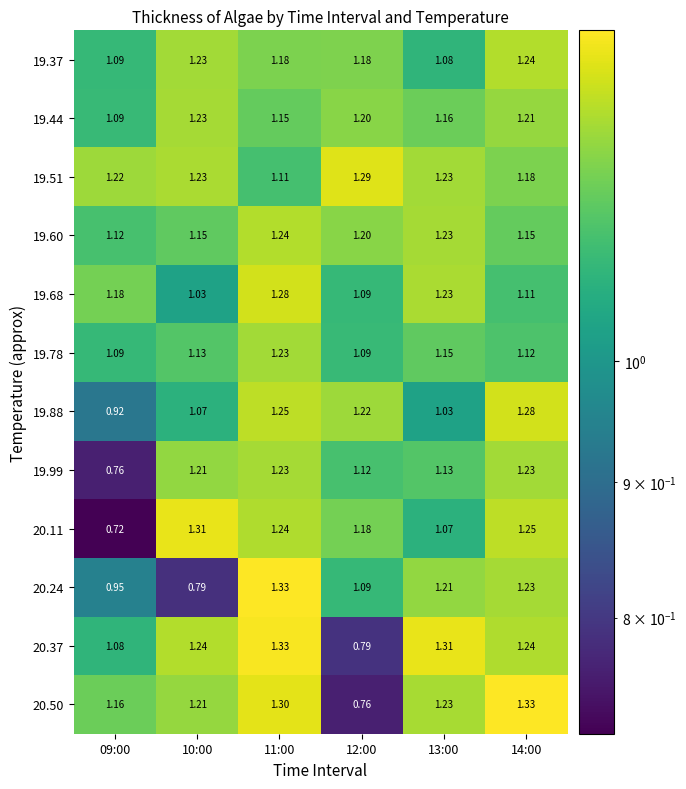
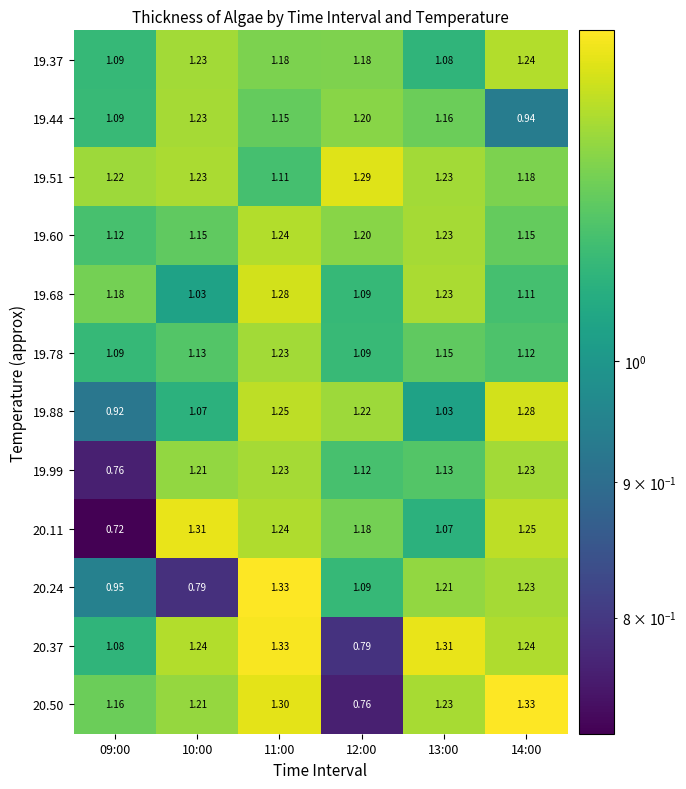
  {
    "19.37": {
      "09:00": 1.09,
      "10:00": 1.23,
      "11:00": 1.18,
      "12:00": 1.18,
      "13:00": 1.08,
      "14:00": 1.24
    },
    "19.44": {
      "09:00": 1.09,
      "10:00": 1.23,
      "11:00": 1.15,
      "12:00": 1.20,
      "13:00": 1.16,
-     "14:00": 1.21
+     "14:00": 0.94
    },
    "19.51": {
      "09:00": 1.22,
      "10:00": 1.23,
      "11:00": 1.11,
      "12:00": 1.29,
      "13:00": 1.23,
      "14:00": 1.18
    },
    "19.60": {
      "09:00": 1.12,
      "10:00": 1.15,
      "11:00": 1.24,
      "12:00": 1.20,
      "13:00": 1.23,
      "14:00": 1.15
    },
    "19.68": {
      "09:00": 1.18,
      "10:00": 1.03,
      "11:00": 1.28,
      "12:00": 1.09,
      "13:00": 1.23,
      "14:00": 1.11
    },
    "19.78": {
      "09:00": 1.09,
      "10:00": 1.13,
      "11:00": 1.23,
      "12:00": 1.09,
      "13:00": 1.15,
      "14:00": 1.12
    },
    "19.88": {
      "09:00": 0.92,
      "10:00": 1.07,
      "11:00": 1.25,
      "12:00": 1.22,
      "13:00": 1.03,
      "14:00": 1.28
    },
    "19.99": {
      "09:00": 0.76,
      "10:00": 1.21,
      "11:00": 1.23,
      "12:00": 1.12,
      "13:00": 1.13,
      "14:00": 1.23
    },
    "20.11": {
      "09:00": 0.72,
      "10:00": 1.31,
      "11:00": 1.24,
      "12:00": 1.18,
      "13:00": 1.07,
      "14:00": 1.25
    },
    "20.24": {
      "09:00": 0.95,
      "10:00": 0.79,
      "11:00": 1.33,
      "12:00": 1.09,
      "13:00": 1.21,
      "14:00": 1.23
    },
    "20.37": {
      "09:00": 1.08,
      "10:00": 1.24,
      "11:00": 1.33,
      "12:00": 0.79,
      "13:00": 1.31,
      "14:00": 1.24
    },
    "20.50": {
      "09:00": 1.16,
      "10:00": 1.21,
      "11:00": 1.30,
      "12:00": 0.76,
      "13:00": 1.23,
      "14:00": 1.33
    }
  }
